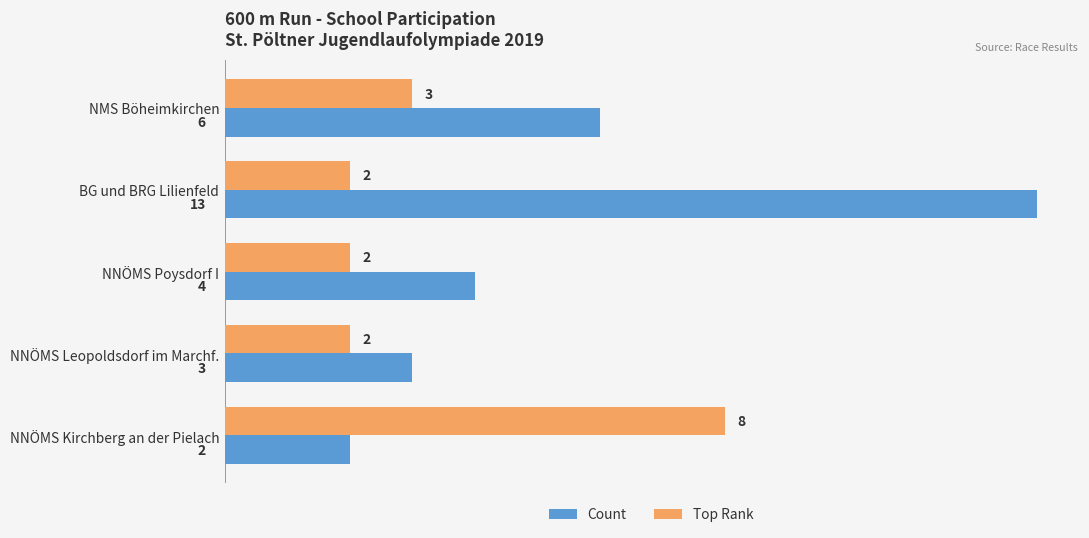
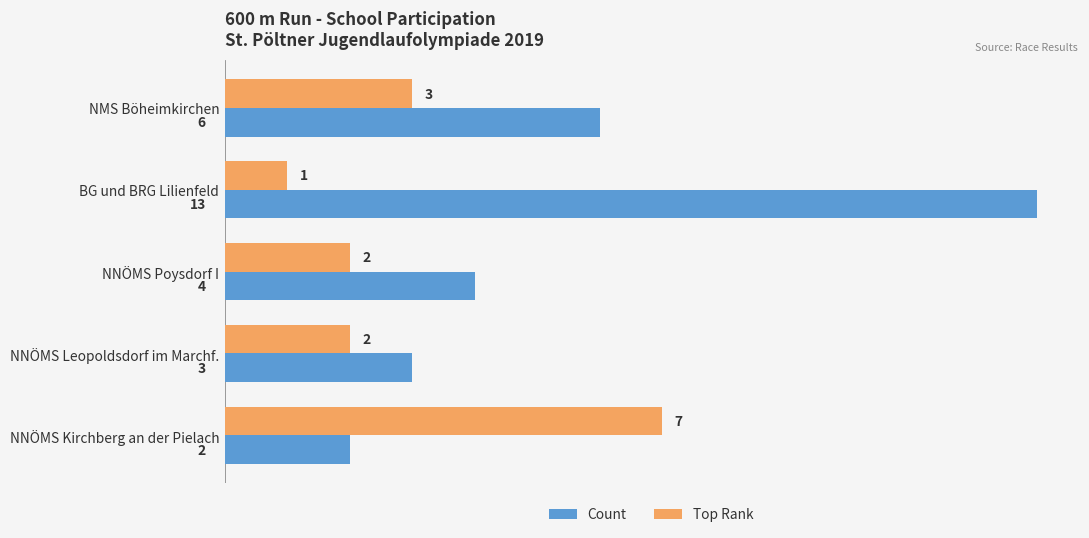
  {
    "Top Rank": {
      "NMS Böheimkirchen": 3,
-     "BG und BRG Lilienfeld": 2,
+     "BG und BRG Lilienfeld": 1,
      "NNÖMS Poysdorf I": 2,
      "NNÖMS Leopoldsdorf im Marchf.": 2,
-     "NNÖMS Kirchberg an der Pielach": 8
+     "NNÖMS Kirchberg an der Pielach": 7
    }
  }
